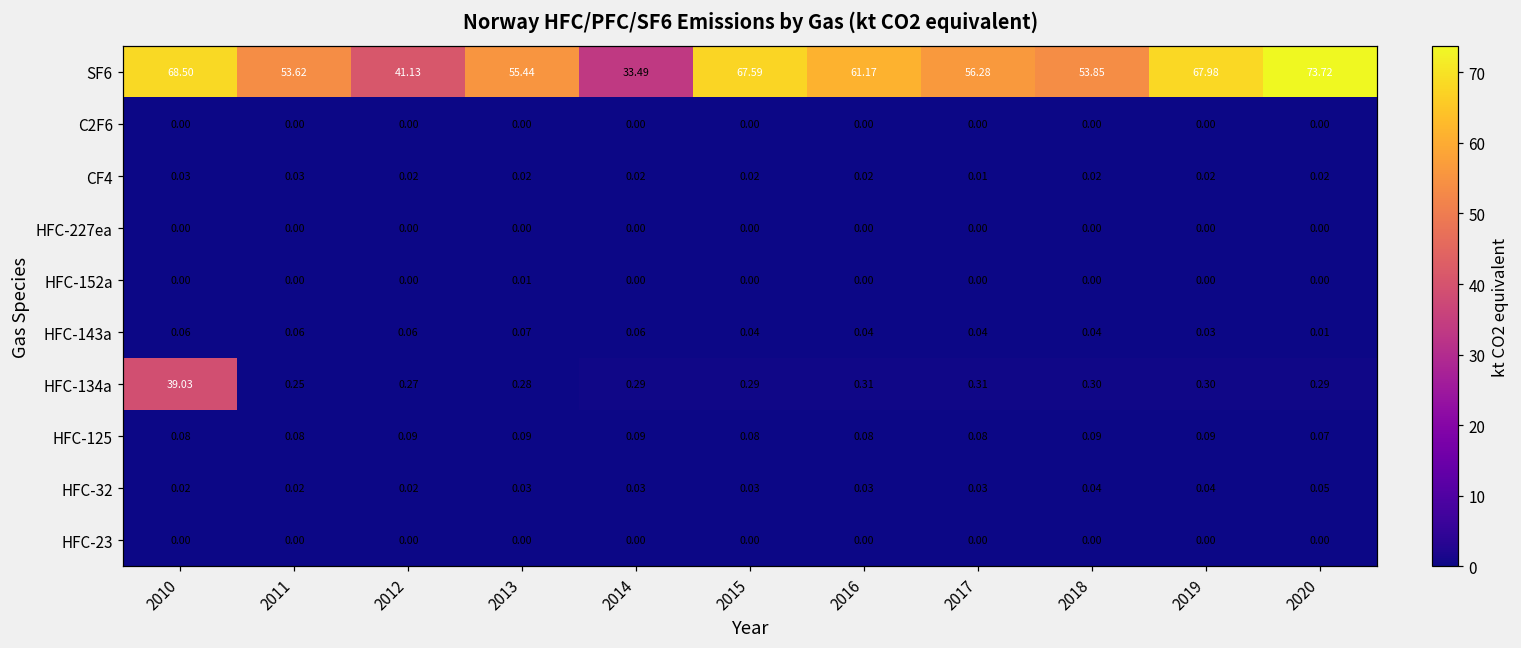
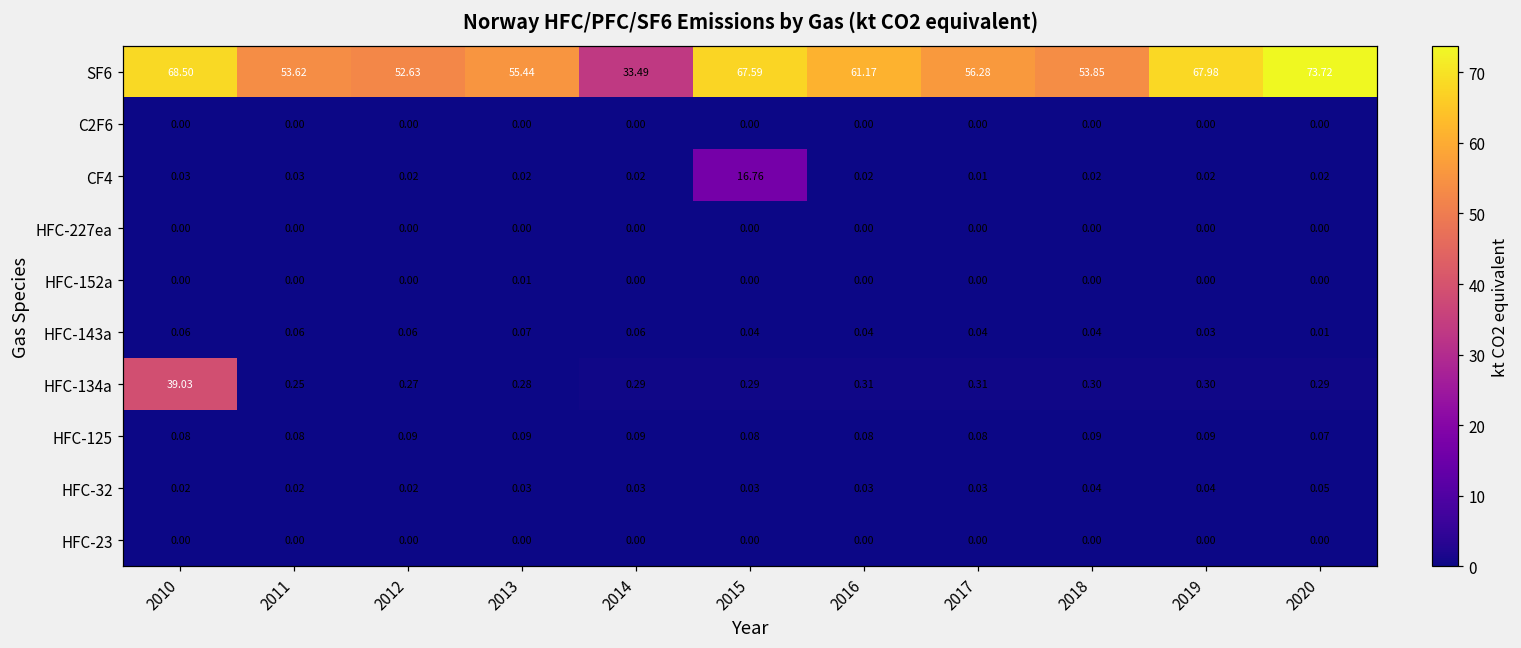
  {
    "SF6": {
      "2010": 68.50,
      "2011": 53.62,
-     "2012": 41.13,
+     "2012": 52.63,
      "2013": 55.44,
      "2014": 33.49,
      "2015": 67.59,
      "2016": 61.17,
      "2017": 56.28,
      "2018": 53.85,
      "2019": 67.98,
      "2020": 73.72
    },
    "C2F6": {
      "2010": 0.00,
      "2011": 0.00,
      "2012": 0.00,
      "2013": 0.00,
      "2014": 0.00,
      "2015": 0.00,
      "2016": 0.00,
      "2017": 0.00,
      "2018": 0.00,
      "2019": 0.00,
      "2020": 0.00
    },
    "CF4": {
      "2010": 0.03,
      "2011": 0.03,
      "2012": 0.02,
      "2013": 0.02,
      "2014": 0.02,
-     "2015": 0.02,
+     "2015": 16.76,
      "2016": 0.02,
      "2017": 0.01,
      "2018": 0.02,
      "2019": 0.02,
      "2020": 0.02
    },
    "HFC-227ea": {
      "2010": 0.00,
      "2011": 0.00,
      "2012": 0.00,
      "2013": 0.00,
      "2014": 0.00,
      "2015": 0.00,
      "2016": 0.00,
      "2017": 0.00,
      "2018": 0.00,
      "2019": 0.00,
      "2020": 0.00
    },
    "HFC-152a": {
      "2010": 0.00,
      "2011": 0.00,
      "2012": 0.00,
      "2013": 0.01,
      "2014": 0.00,
      "2015": 0.00,
      "2016": 0.00,
      "2017": 0.00,
      "2018": 0.00,
      "2019": 0.00,
      "2020": 0.00
    },
    "HFC-143a": {
      "2010": 0.06,
      "2011": 0.06,
      "2012": 0.06,
      "2013": 0.07,
      "2014": 0.06,
      "2015": 0.04,
      "2016": 0.04,
      "2017": 0.04,
      "2018": 0.04,
      "2019": 0.03,
      "2020": 0.01
    },
    "HFC-134a": {
      "2010": 39.03,
      "2011": 0.25,
      "2012": 0.27,
      "2013": 0.28,
      "2014": 0.29,
      "2015": 0.29,
      "2016": 0.31,
      "2017": 0.31,
      "2018": 0.30,
      "2019": 0.30,
      "2020": 0.29
    },
    "HFC-125": {
      "2010": 0.08,
      "2011": 0.08,
      "2012": 0.09,
      "2013": 0.09,
      "2014": 0.09,
      "2015": 0.08,
      "2016": 0.08,
      "2017": 0.08,
      "2018": 0.09,
      "2019": 0.09,
      "2020": 0.07
    },
    "HFC-32": {
      "2010": 0.02,
      "2011": 0.02,
      "2012": 0.02,
      "2013": 0.03,
      "2014": 0.03,
      "2015": 0.03,
      "2016": 0.03,
      "2017": 0.03,
      "2018": 0.04,
      "2019": 0.04,
      "2020": 0.05
    },
    "HFC-23": {
      "2010": 0.00,
      "2011": 0.00,
      "2012": 0.00,
      "2013": 0.00,
      "2014": 0.00,
      "2015": 0.00,
      "2016": 0.00,
      "2017": 0.00,
      "2018": 0.00,
      "2019": 0.00,
      "2020": 0.00
    }
  }
